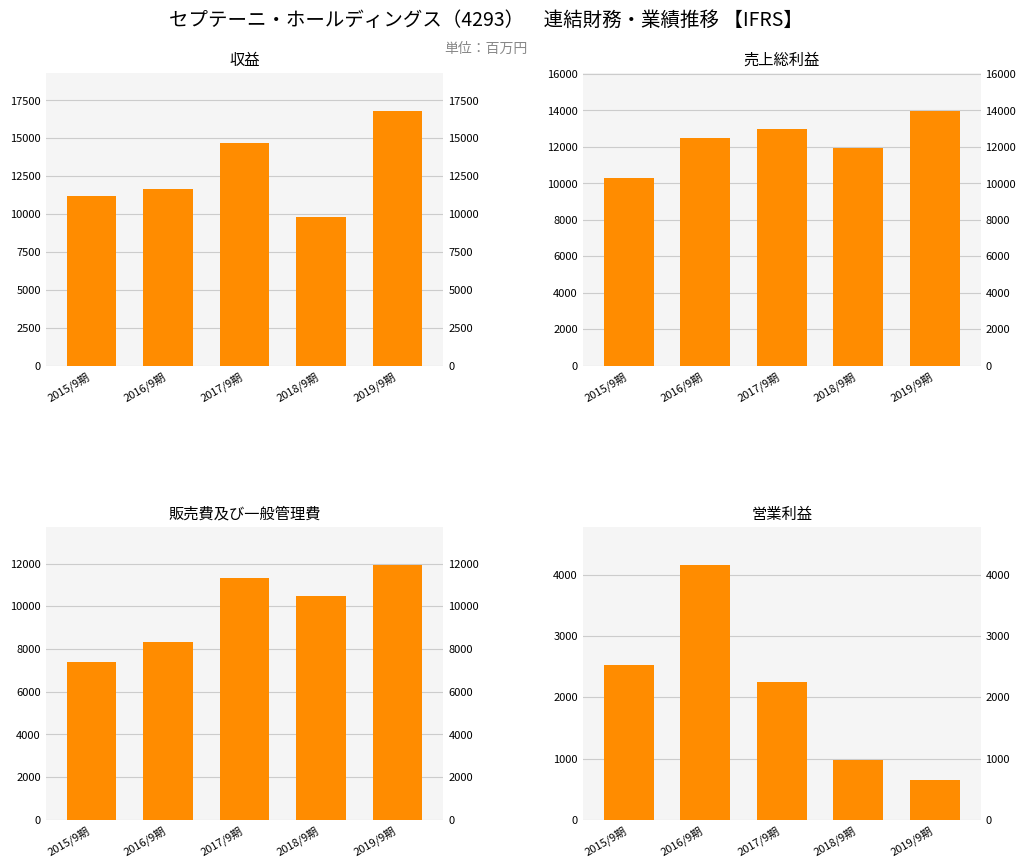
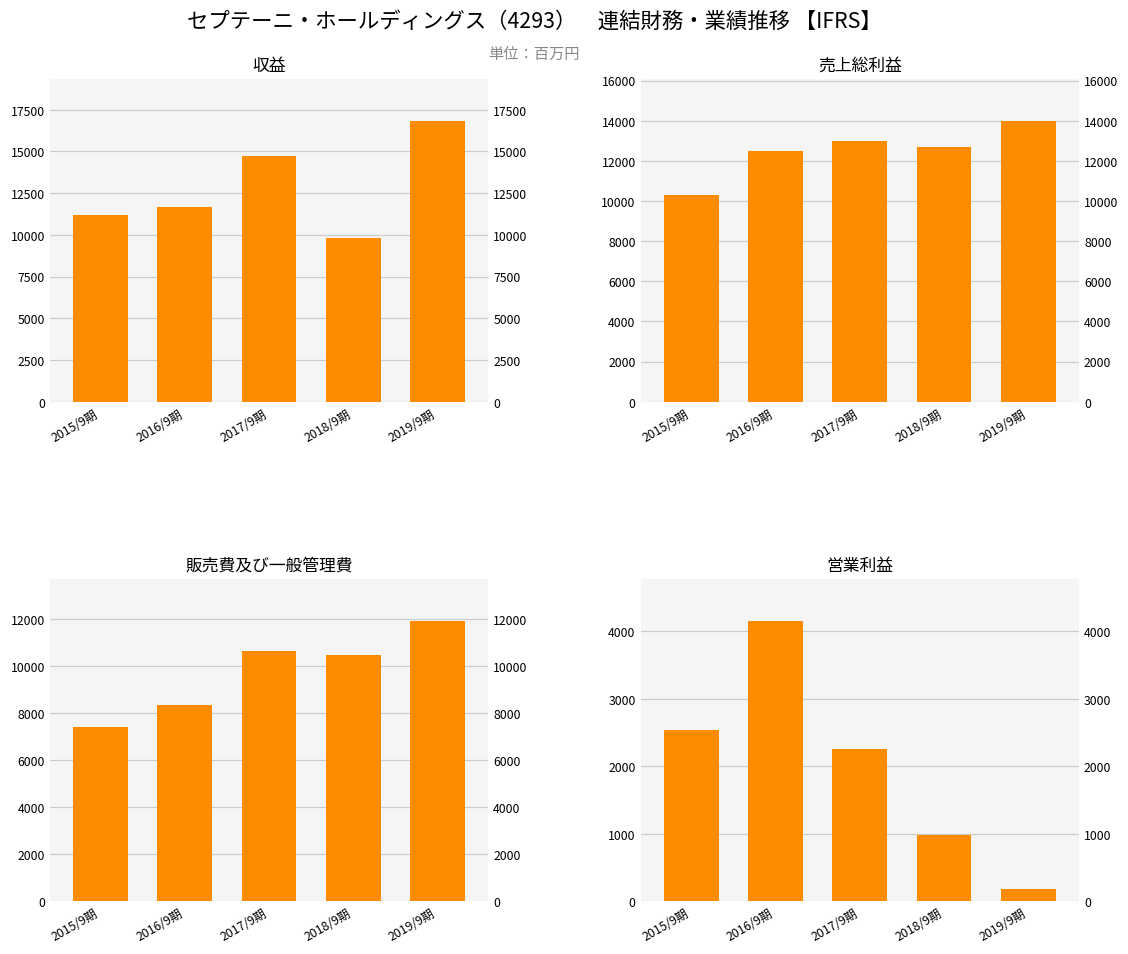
  {
    "収益": {
      "2015/9期": 11200,
      "2016/9期": 11700,
      "2017/9期": 14700,
      "2018/9期": 9800,
      "2019/9期": 16800
    },
    "売上総利益": {
      "2015/9期": 10300,
      "2016/9期": 12500,
      "2017/9期": 13000,
-     "2018/9期": 11900,
+     "2018/9期": 12700,
      "2019/9期": 14000
    },
    "販売費及び一般管理費": {
      "2015/9期": 7400,
      "2016/9期": 8400,
-     "2017/9期": 11300,
+     "2017/9期": 10700,
      "2018/9期": 10500,
      "2019/9期": 11900
    },
    "営業利益": {
      "2015/9期": 2500,
      "2016/9期": 4200,
      "2017/9期": 2200,
      "2018/9期": 1000,
-     "2019/9期": 600
+     "2019/9期": 200
    }
  }
